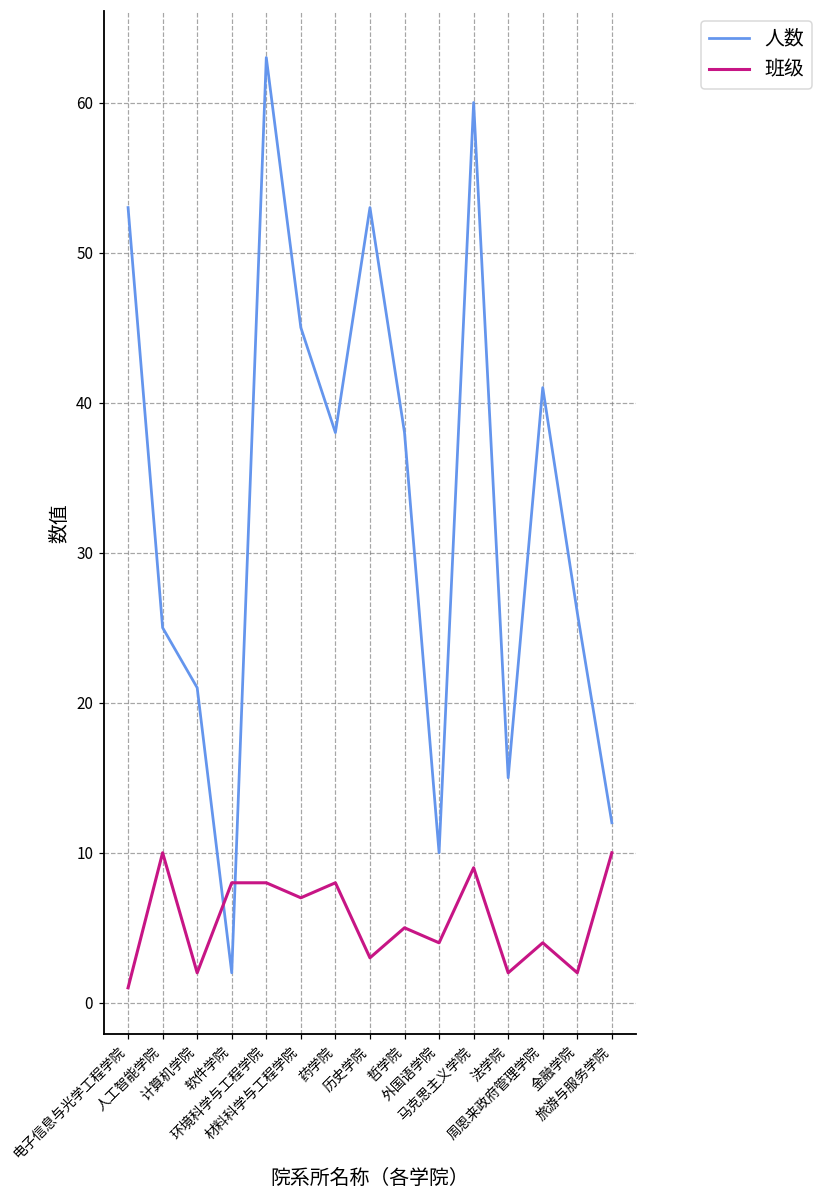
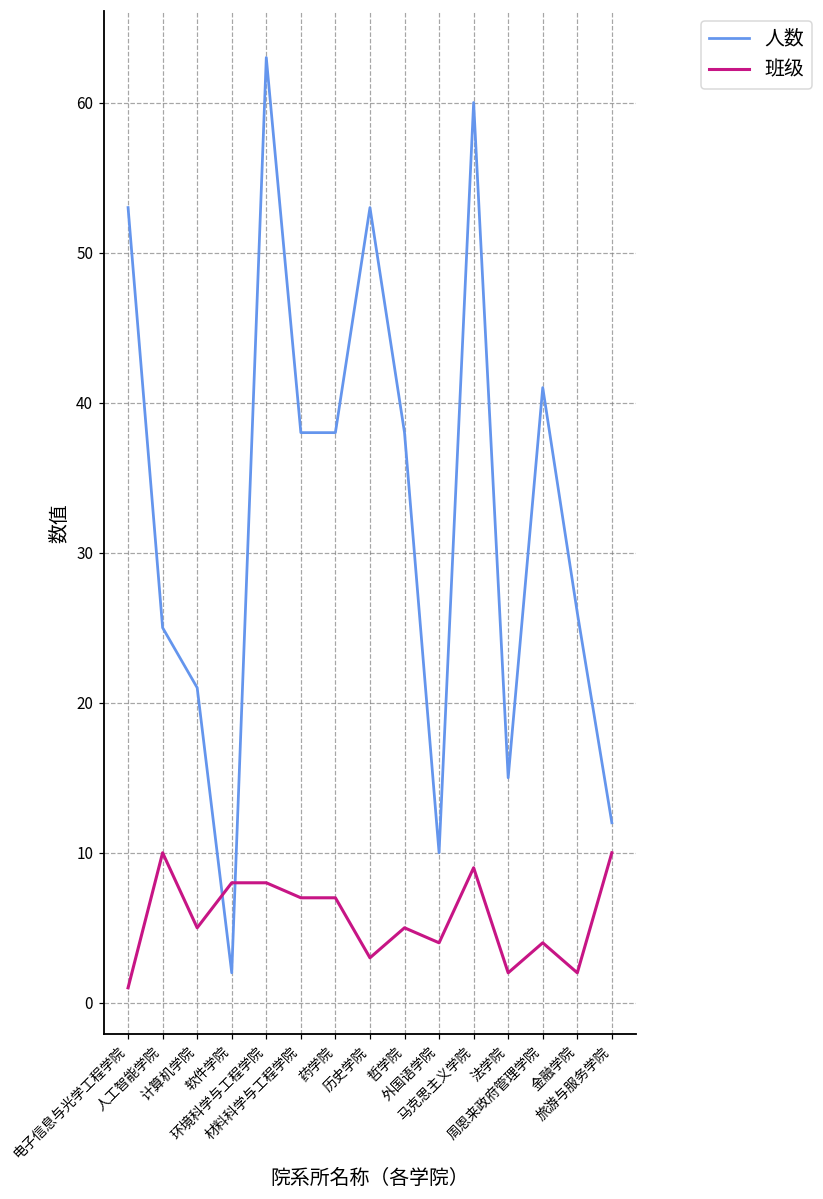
  {
    "人数": {
      "电子信息与光学工程学院": 53,
      "人工智能学院": 25,
      "计算机学院": 21,
      "软件学院": 2,
      "环境科学与工程学院": 63,
-     "材料科学与工程学院": 45,
+     "材料科学与工程学院": 38,
      "药学院": 38,
      "历史学院": 53,
      "哲学院": 38,
      "外国语学院": 10,
      "马克思主义学院": 60,
      "法学院": 15,
      "周恩来政府管理学院": 41,
      "金融学院": 26,
      "旅游与服务学院": 12
    },
    "班级": {
      "电子信息与光学工程学院": 1,
      "人工智能学院": 10,
-     "计算机学院": 2,
+     "计算机学院": 5,
      "软件学院": 8,
      "环境科学与工程学院": 8,
      "材料科学与工程学院": 7,
-     "药学院": 8,
+     "药学院": 7,
      "历史学院": 3,
      "哲学院": 5,
      "外国语学院": 4,
      "马克思主义学院": 9,
      "法学院": 2,
      "周恩来政府管理学院": 4,
      "金融学院": 2,
      "旅游与服务学院": 10
    }
  }
